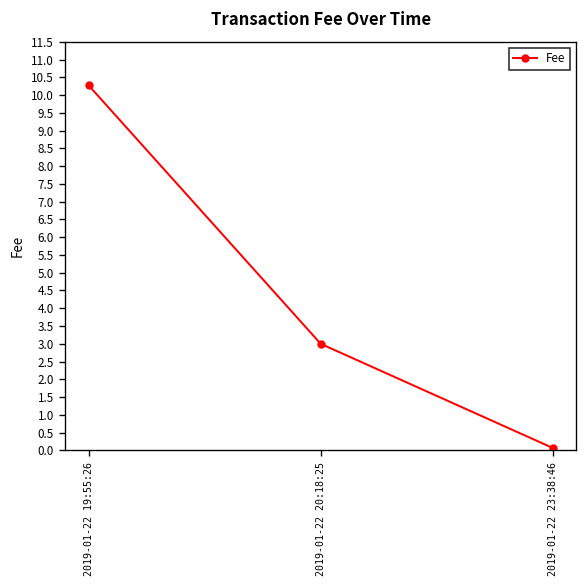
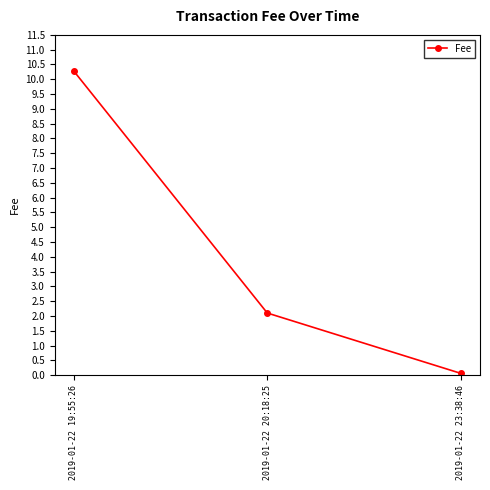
  {
    "2019-01-22 19:55:26": 10.3,
-   "2019-01-22 20:18:25": 3.0,
+   "2019-01-22 20:18:25": 2.1,
    "2019-01-22 23:38:46": 0.1
  }
